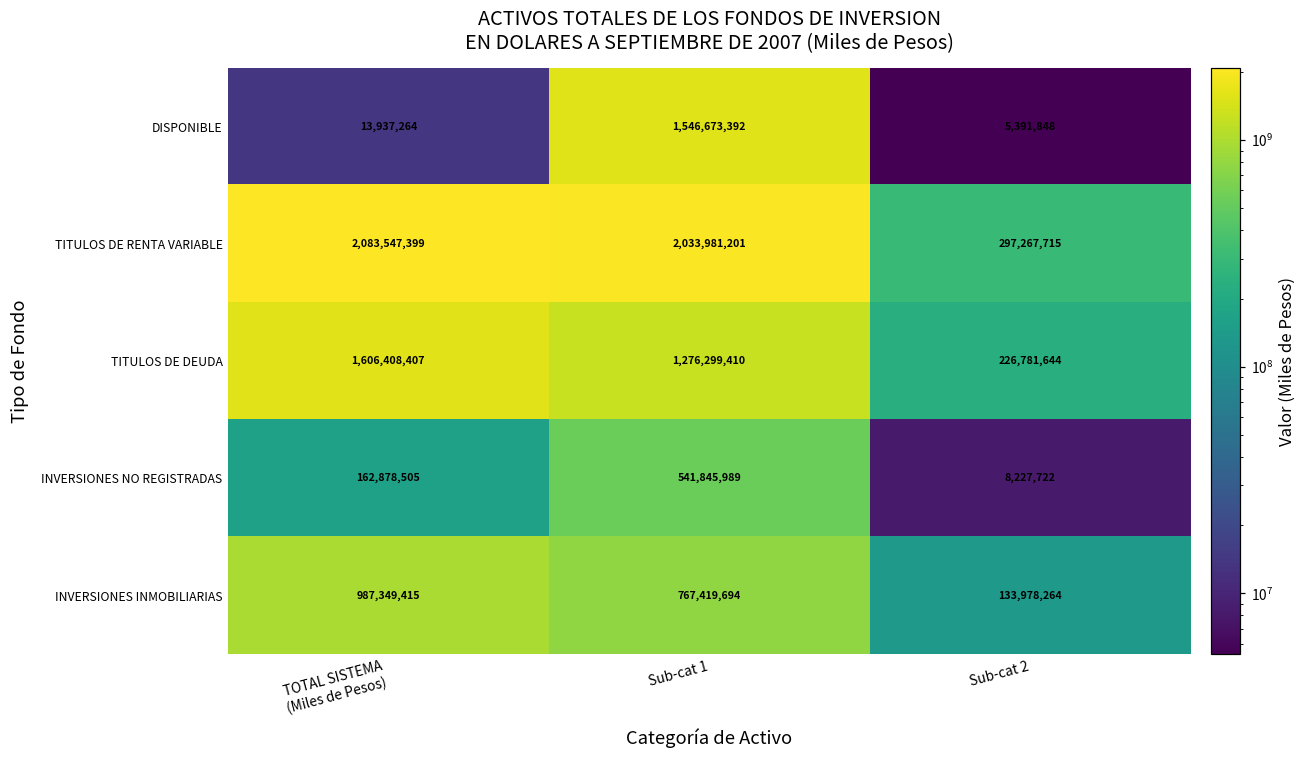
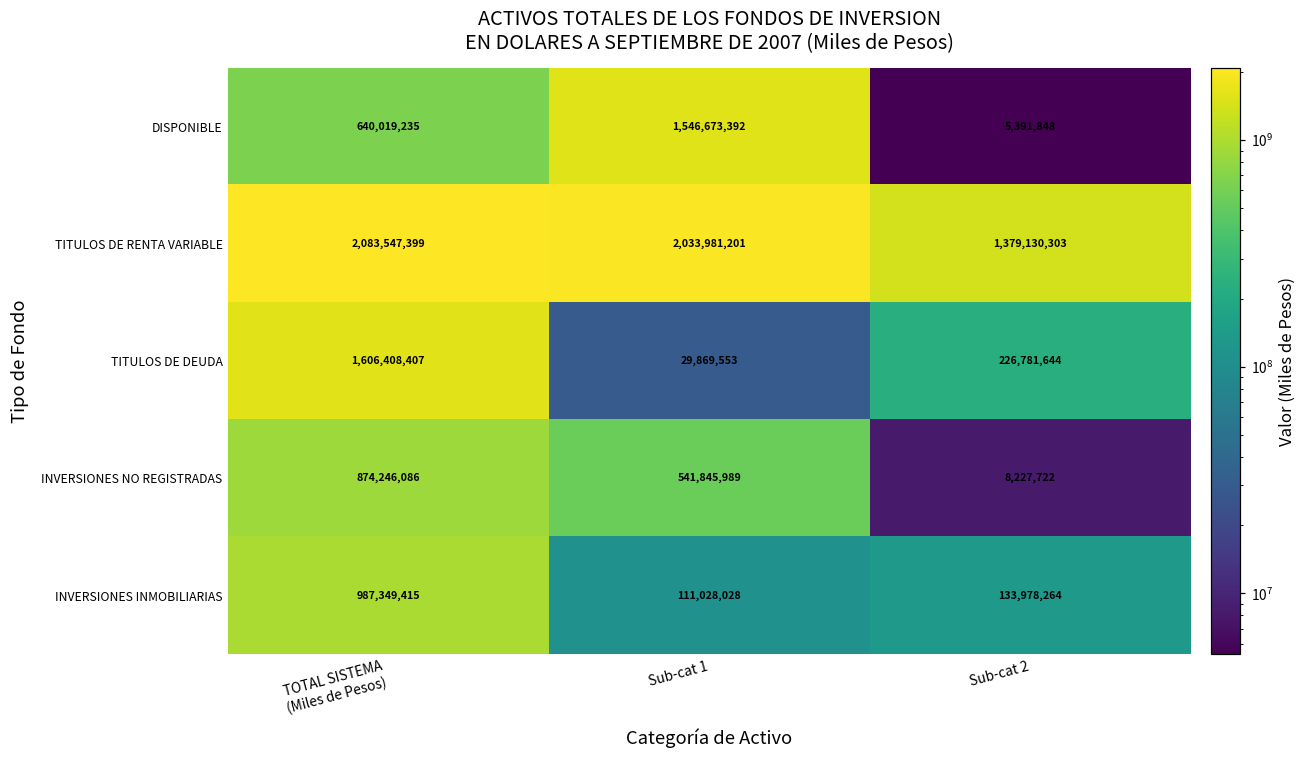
  {
    "DISPONIBLE": {
-     "TOTAL SISTEMA (Miles de Pesos)": "13,937,264",
+     "TOTAL SISTEMA (Miles de Pesos)": "640,019,235",
      "Sub-cat 1": "1,546,673,392",
      "Sub-cat 2": "5,391,848"
    },
    "TITULOS DE RENTA VARIABLE": {
      "TOTAL SISTEMA (Miles de Pesos)": "2,083,547,399",
      "Sub-cat 1": "2,033,981,201",
-     "Sub-cat 2": "297,267,715"
+     "Sub-cat 2": "1,379,130,303"
    },
    "TITULOS DE DEUDA": {
      "TOTAL SISTEMA (Miles de Pesos)": "1,606,408,407",
-     "Sub-cat 1": "1,276,299,410",
+     "Sub-cat 1": "29,869,553",
      "Sub-cat 2": "226,781,644"
    },
    "INVERSIONES NO REGISTRADAS": {
-     "TOTAL SISTEMA (Miles de Pesos)": "162,878,505",
+     "TOTAL SISTEMA (Miles de Pesos)": "874,246,086",
      "Sub-cat 1": "541,845,989",
      "Sub-cat 2": "8,227,722"
    },
    "INVERSIONES INMOBILIARIAS": {
      "TOTAL SISTEMA (Miles de Pesos)": "987,349,415",
-     "Sub-cat 1": "767,419,694",
+     "Sub-cat 1": "111,028,028",
      "Sub-cat 2": "133,978,264"
    }
  }
